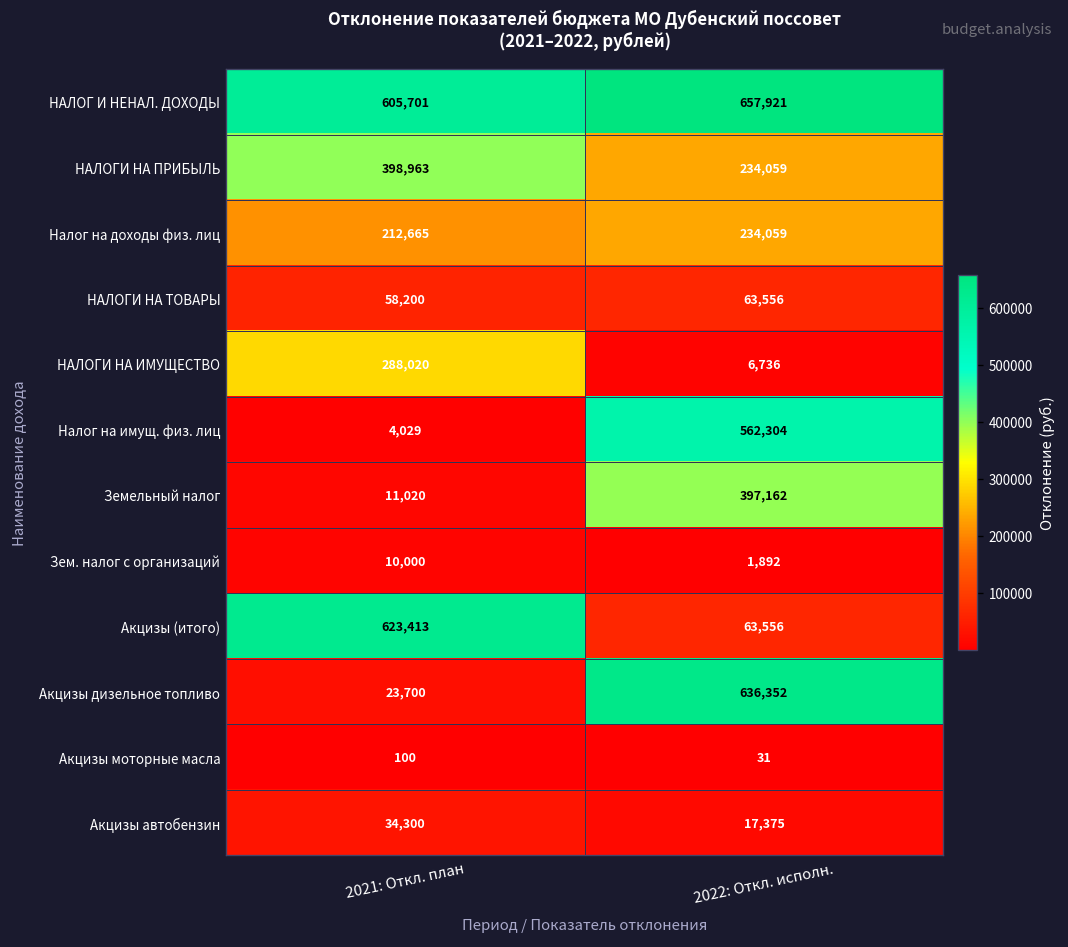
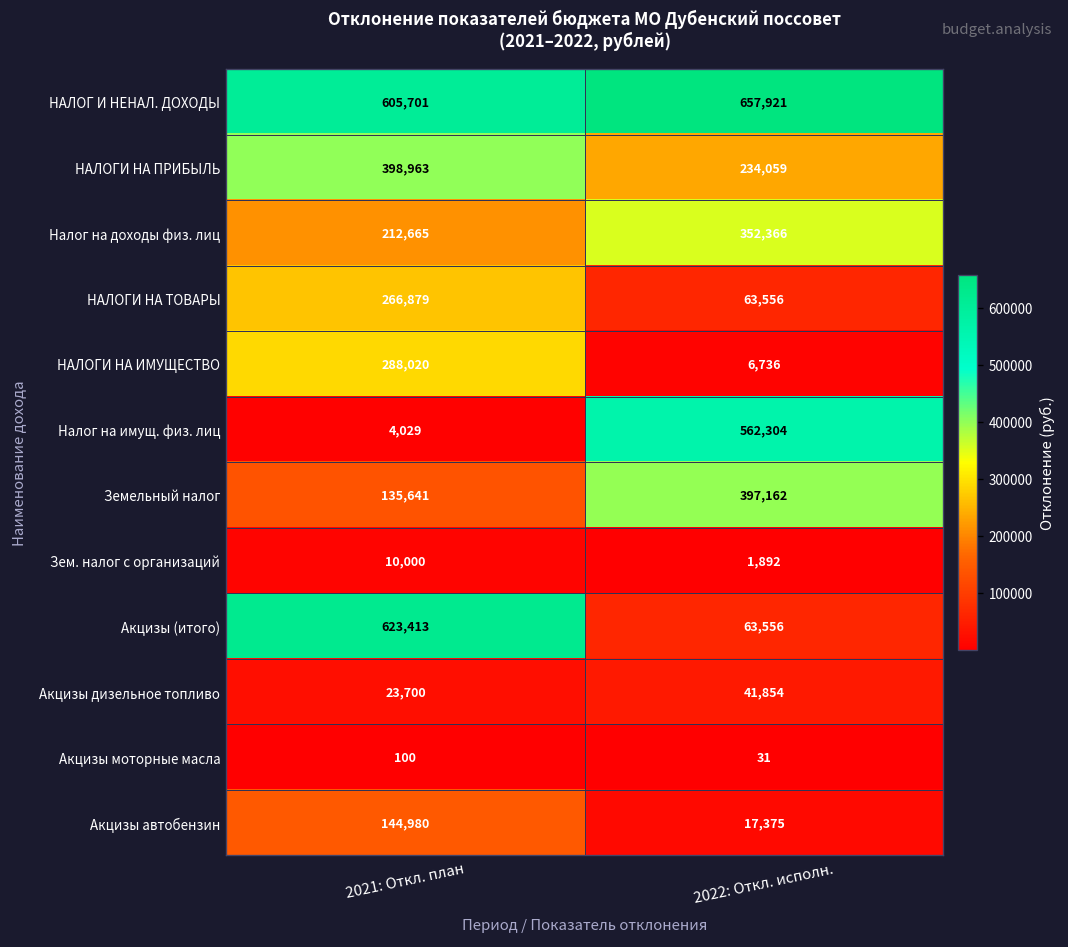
  {
    "НАЛОГ И НЕНАЛ. ДОХОДЫ": {
      "2021: Откл. план": "605,701",
      "2022: Откл. исполн.": "657,921"
    },
    "НАЛОГИ НА ПРИБЫЛЬ": {
      "2021: Откл. план": "398,963",
      "2022: Откл. исполн.": "234,059"
    },
    "Налог на доходы физ. лиц": {
      "2021: Откл. план": "212,665",
-     "2022: Откл. исполн.": "234,059"
+     "2022: Откл. исполн.": "352,366"
    },
    "НАЛОГИ НА ТОВАРЫ": {
-     "2021: Откл. план": "58,200",
+     "2021: Откл. план": "266,879",
      "2022: Откл. исполн.": "63,556"
    },
    "НАЛОГИ НА ИМУЩЕСТВО": {
      "2021: Откл. план": "288,020",
      "2022: Откл. исполн.": "6,736"
    },
    "Налог на имущ. физ. лиц": {
      "2021: Откл. план": "4,029",
      "2022: Откл. исполн.": "562,304"
    },
    "Земельный налог": {
-     "2021: Откл. план": "11,020",
+     "2021: Откл. план": "135,641",
      "2022: Откл. исполн.": "397,162"
    },
    "Зем. налог с организаций": {
      "2021: Откл. план": "10,000",
      "2022: Откл. исполн.": "1,892"
    },
    "Акцизы (итого)": {
      "2021: Откл. план": "623,413",
      "2022: Откл. исполн.": "63,556"
    },
    "Акцизы дизельное топливо": {
      "2021: Откл. план": "23,700",
-     "2022: Откл. исполн.": "636,352"
+     "2022: Откл. исполн.": "41,854"
    },
    "Акцизы моторные масла": {
      "2021: Откл. план": "100",
      "2022: Откл. исполн.": "31"
    },
    "Акцизы автобензин": {
-     "2021: Откл. план": "34,300",
+     "2021: Откл. план": "144,980",
      "2022: Откл. исполн.": "17,375"
    }
  }
